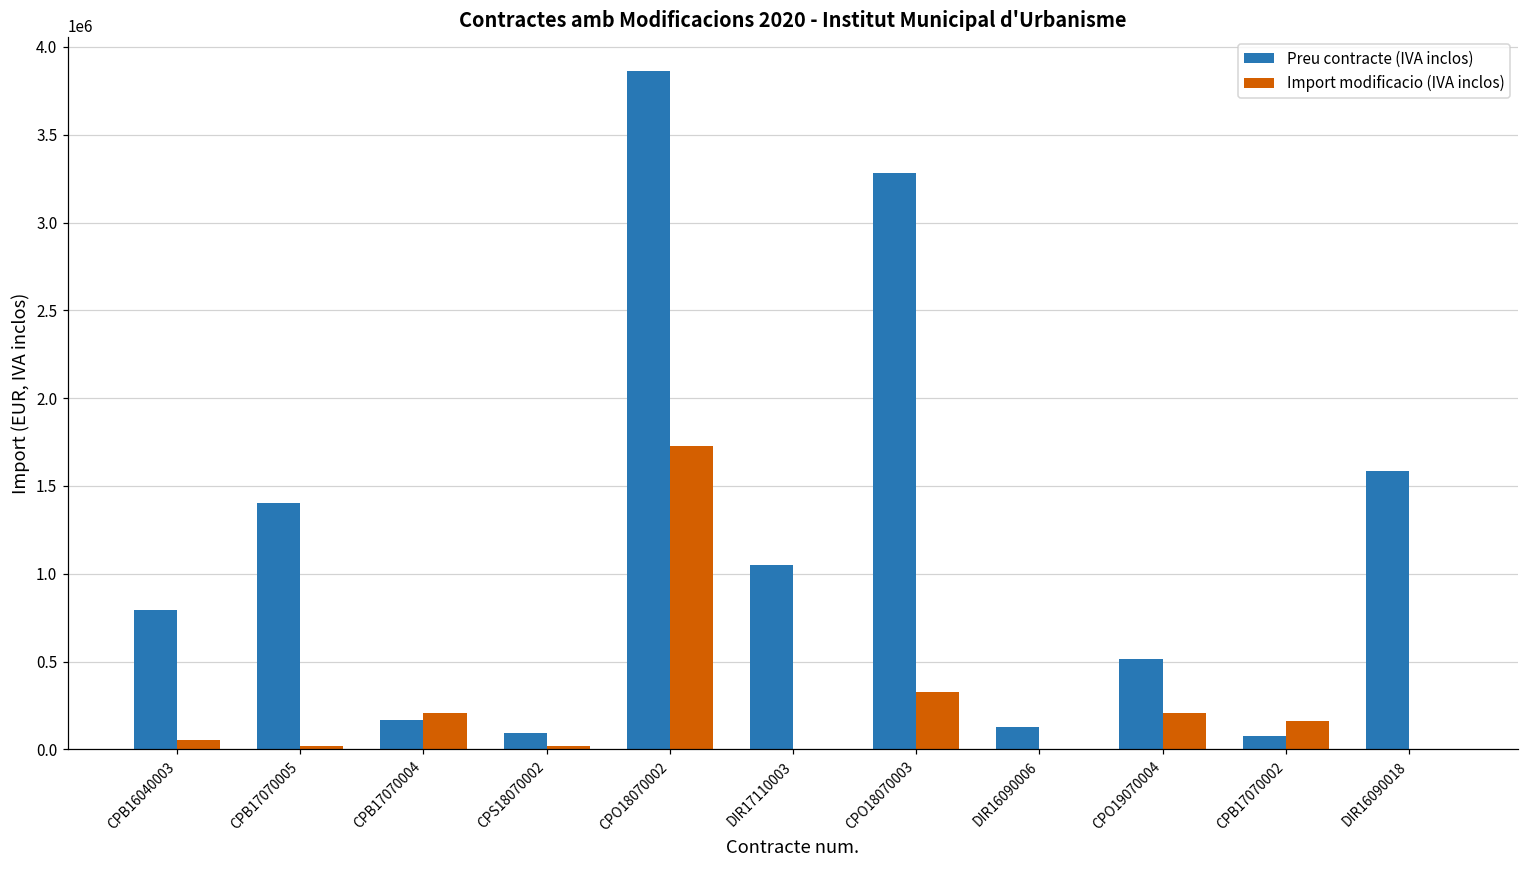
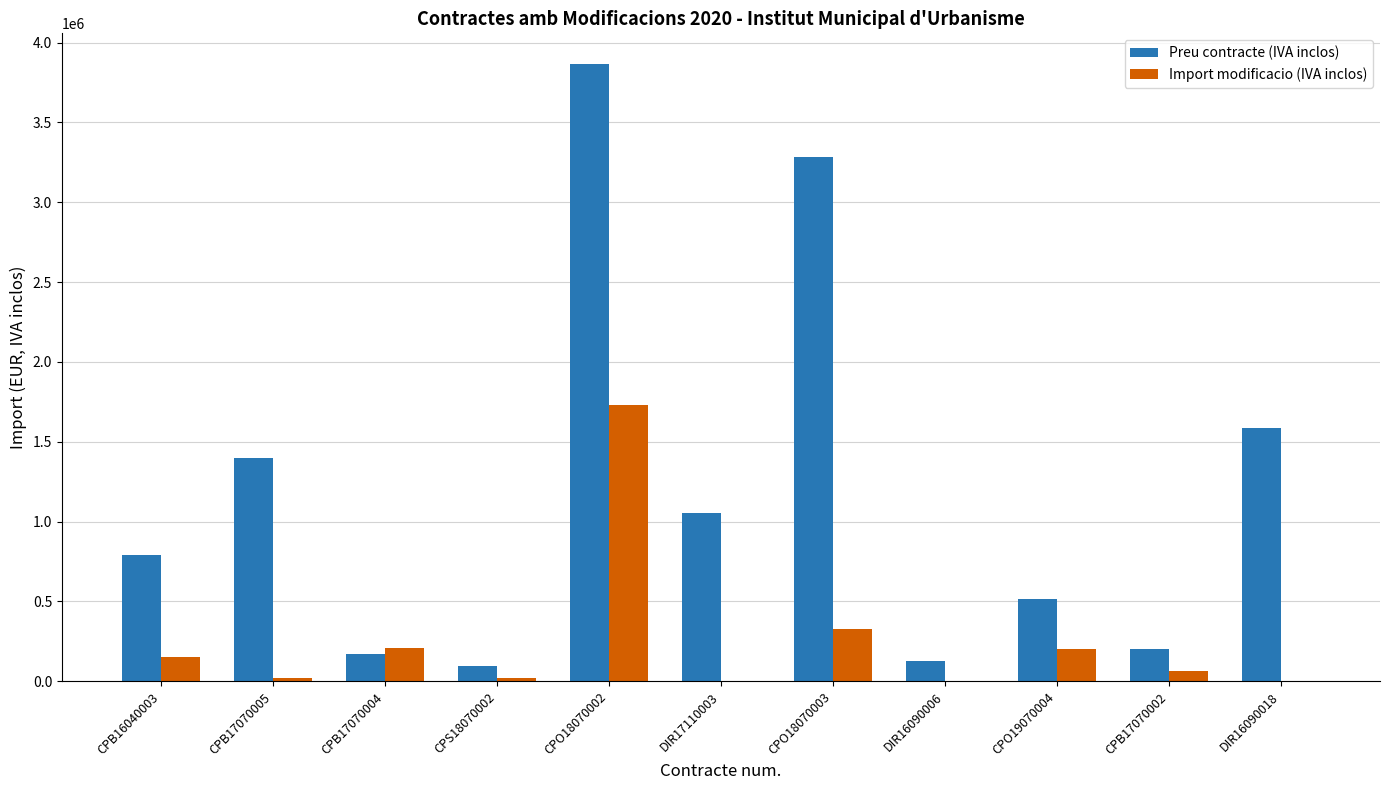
  {
    "Preu contracte (IVA inclos)": {
      "CPB16040003": 790000,
      "CPB17070005": 1400000,
      "CPB17070004": 170000,
      "CPS18070002": 90000,
      "CPO18070002": 3860000,
      "DIR17110003": 1050000,
      "CPO18070003": 3280000,
      "DIR16090006": 120000,
      "CPO19070004": 510000,
-     "CPB17070002": 80000,
+     "CPB17070002": 200000,
      "DIR16090018": 1590000
    },
    "Import modificacio (IVA inclos)": {
-     "CPB16040003": 50000,
+     "CPB16040003": 150000,
      "CPB17070005": 20000,
      "CPB17070004": 210000,
      "CPS18070002": 20000,
      "CPO18070002": 1730000,
      "CPO18070003": 330000,
      "CPO19070004": 200000,
-     "CPB17070002": 160000
+     "CPB17070002": 70000
    }
  }
